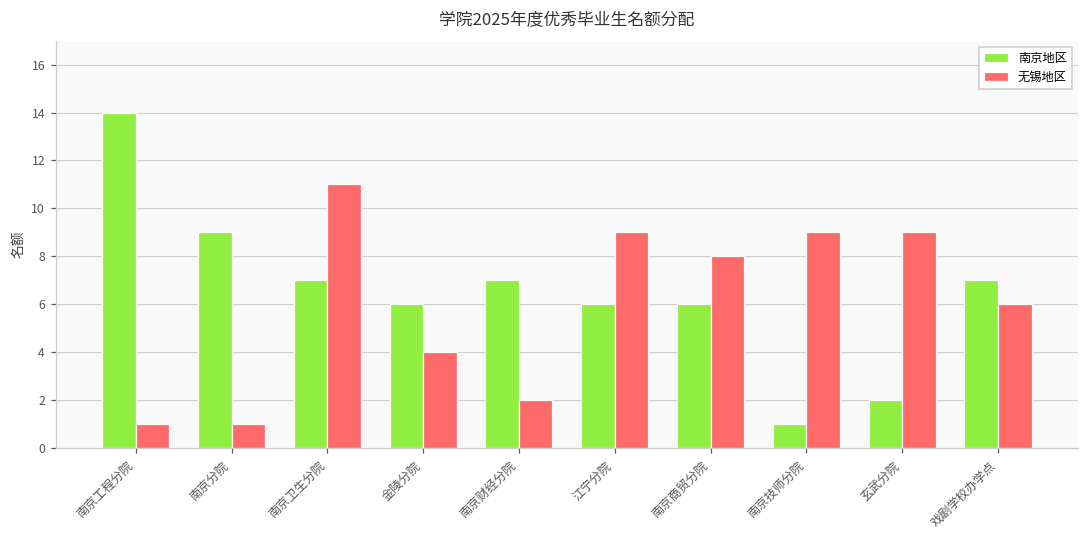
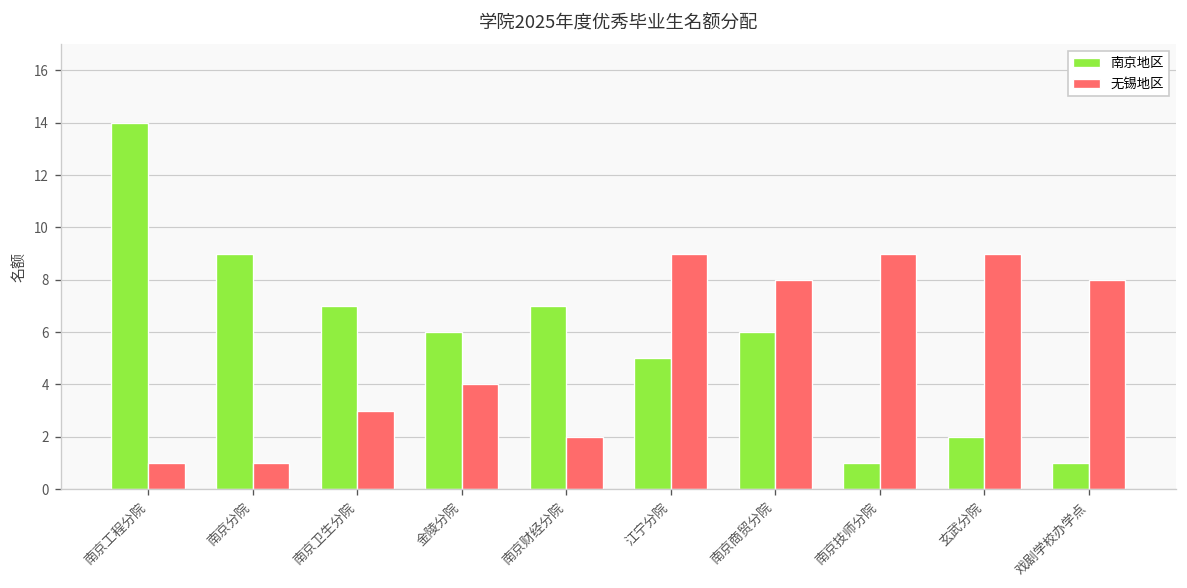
  {
    "南京地区": {
      "南京工程分院": 14,
      "南京分院": 9,
      "南京卫生分院": 7,
      "金陵分院": 6,
      "南京财经分院": 7,
-     "江宁分院": 6,
+     "江宁分院": 5,
      "南京商贸分院": 6,
      "南京技师分院": 1,
      "玄武分院": 2,
-     "戏剧学校办学点": 7
+     "戏剧学校办学点": 1
    },
    "无锡地区": {
      "南京工程分院": 1,
      "南京分院": 1,
-     "南京卫生分院": 11,
+     "南京卫生分院": 3,
      "金陵分院": 4,
      "南京财经分院": 2,
      "江宁分院": 9,
      "南京商贸分院": 8,
      "南京技师分院": 9,
      "玄武分院": 9,
-     "戏剧学校办学点": 6
+     "戏剧学校办学点": 8
    }
  }
